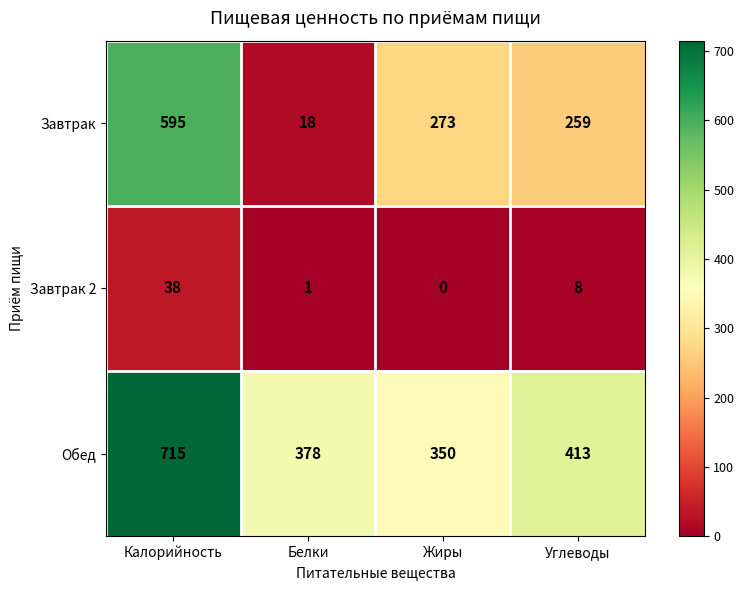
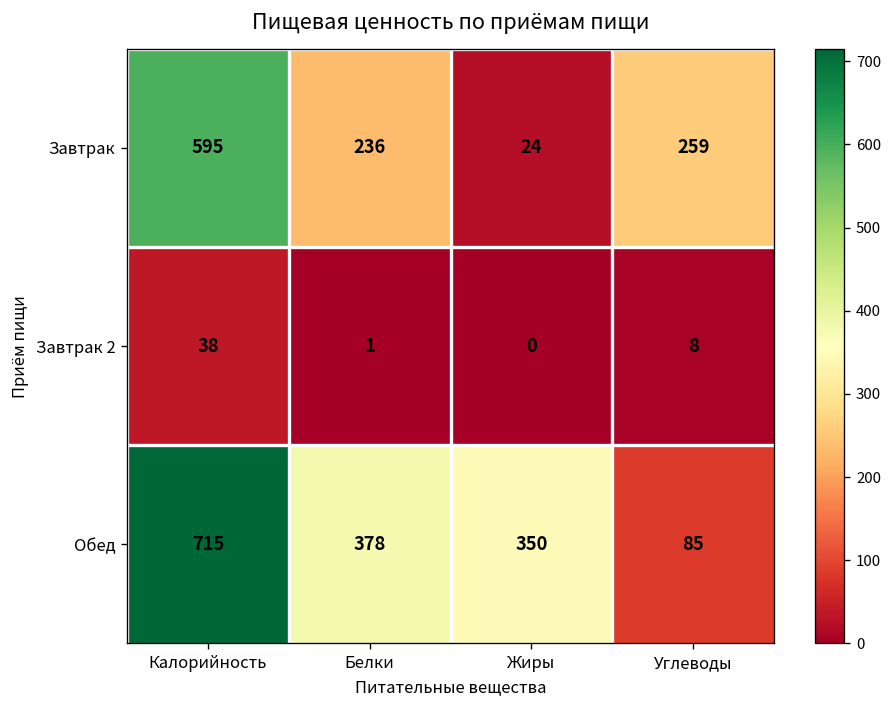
  {
    "Завтрак": {
      "Калорийность": 595,
-     "Белки": 18,
-     "Жиры": 273,
+     "Белки": 236,
+     "Жиры": 24,
      "Углеводы": 259
    },
    "Завтрак 2": {
      "Калорийность": 38,
      "Белки": 1,
      "Жиры": 0,
      "Углеводы": 8
    },
    "Обед": {
      "Калорийность": 715,
      "Белки": 378,
      "Жиры": 350,
-     "Углеводы": 413
+     "Углеводы": 85
    }
  }
